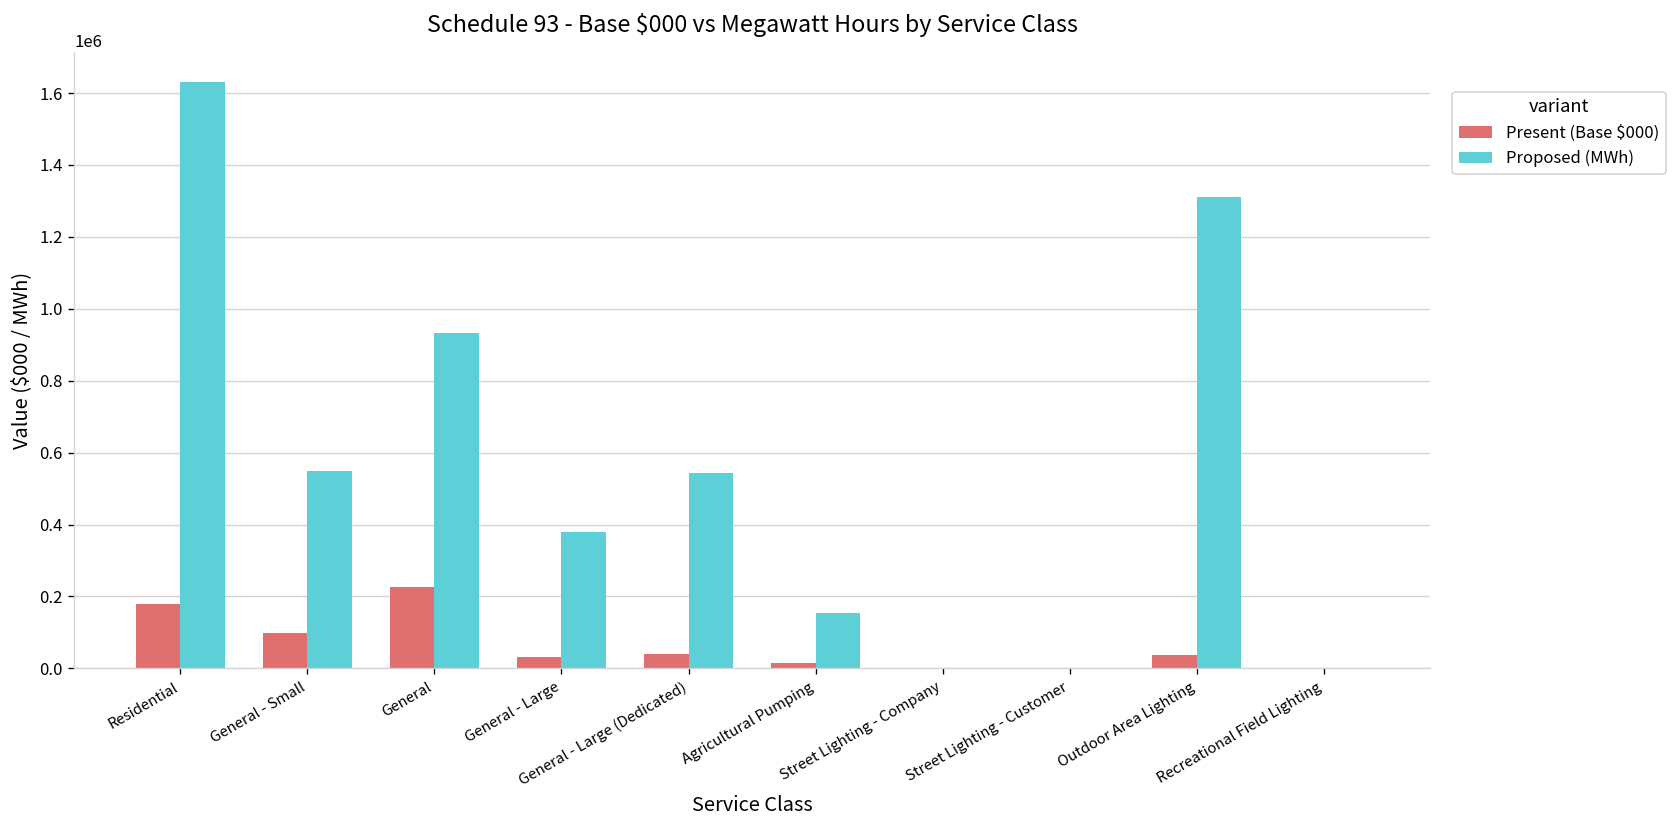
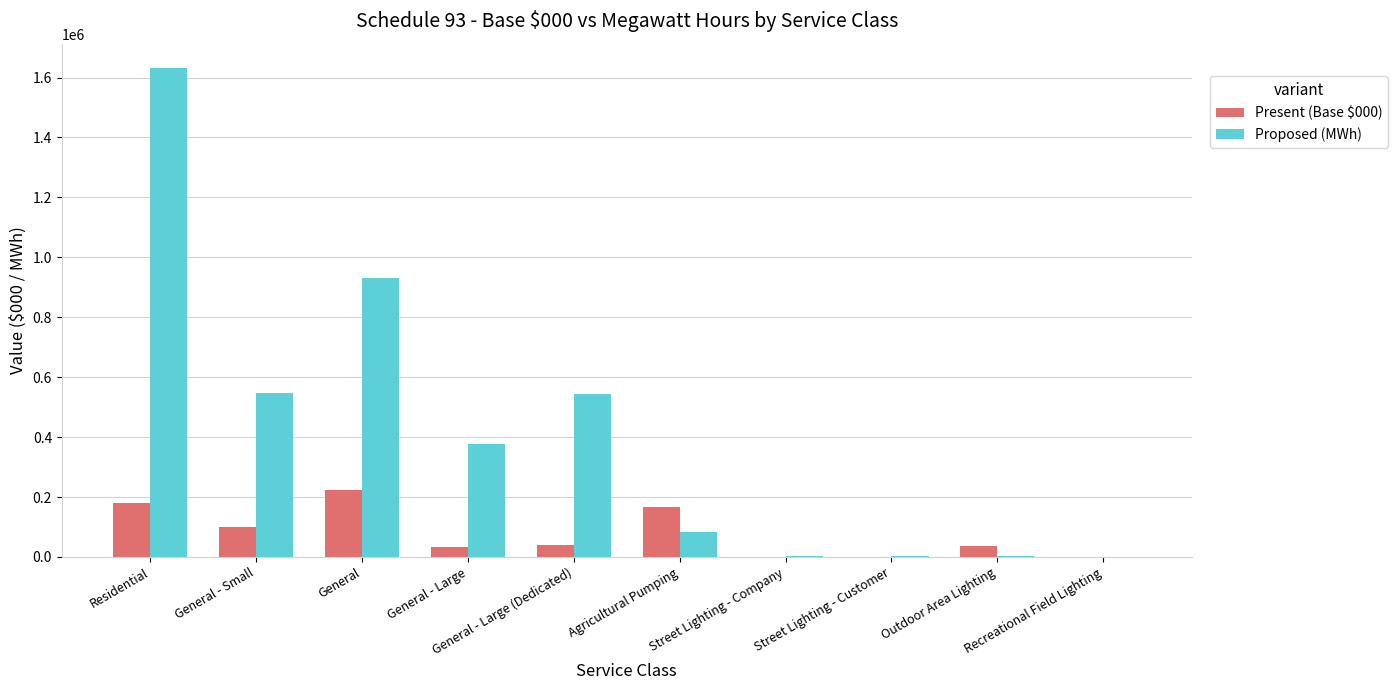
  {
    "Present (Base $000)": {
      "Residential": 180000,
      "General - Small": 100000,
      "General": 230000,
      "General - Large": 30000,
      "General - Large (Dedicated)": 40000,
-     "Agricultural Pumping": 10000,
+     "Agricultural Pumping": 170000,
      "Outdoor Area Lighting": 40000
    },
    "Proposed (MWh)": {
      "Residential": 1630000,
      "General - Small": 550000,
      "General": 930000,
      "General - Large": 380000,
      "General - Large (Dedicated)": 540000,
-     "Agricultural Pumping": 150000,
-     "Outdoor Area Lighting": 1310000
+     "Agricultural Pumping": 80000,
+     "Outdoor Area Lighting": 0
    }
  }
